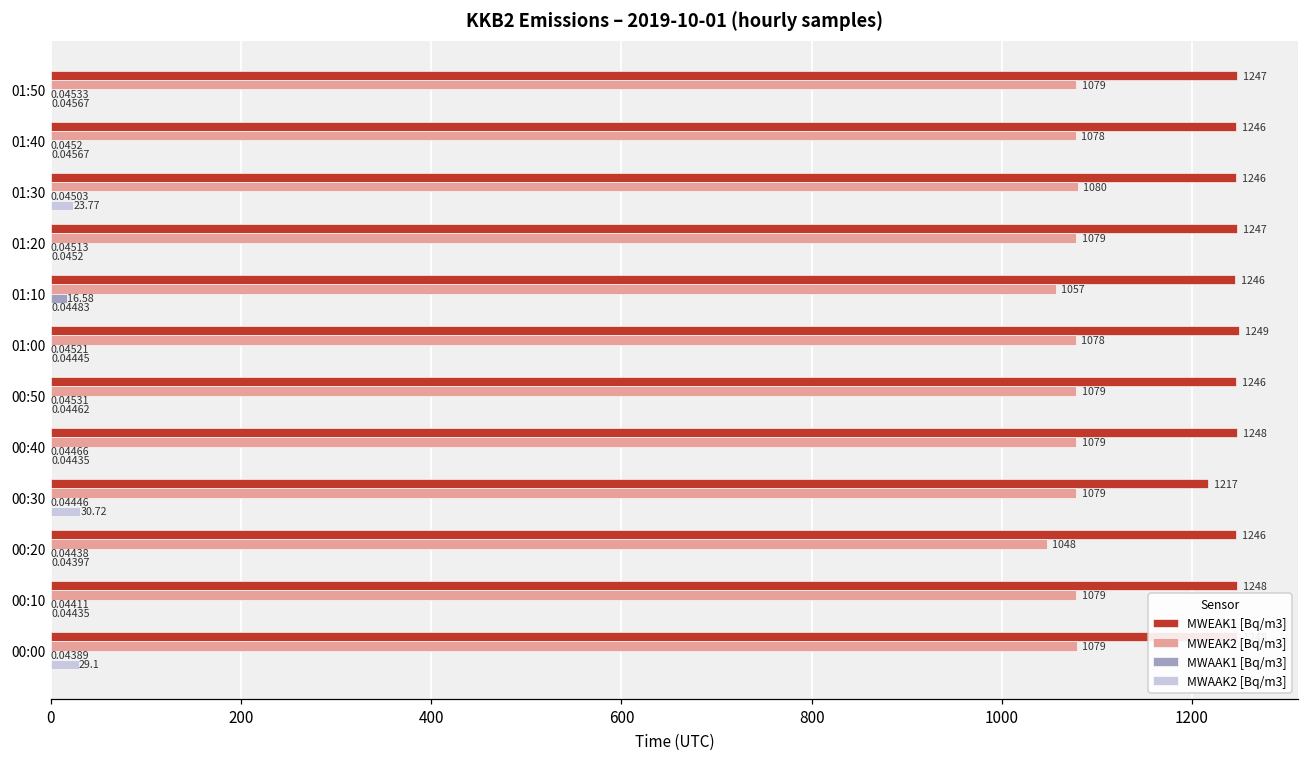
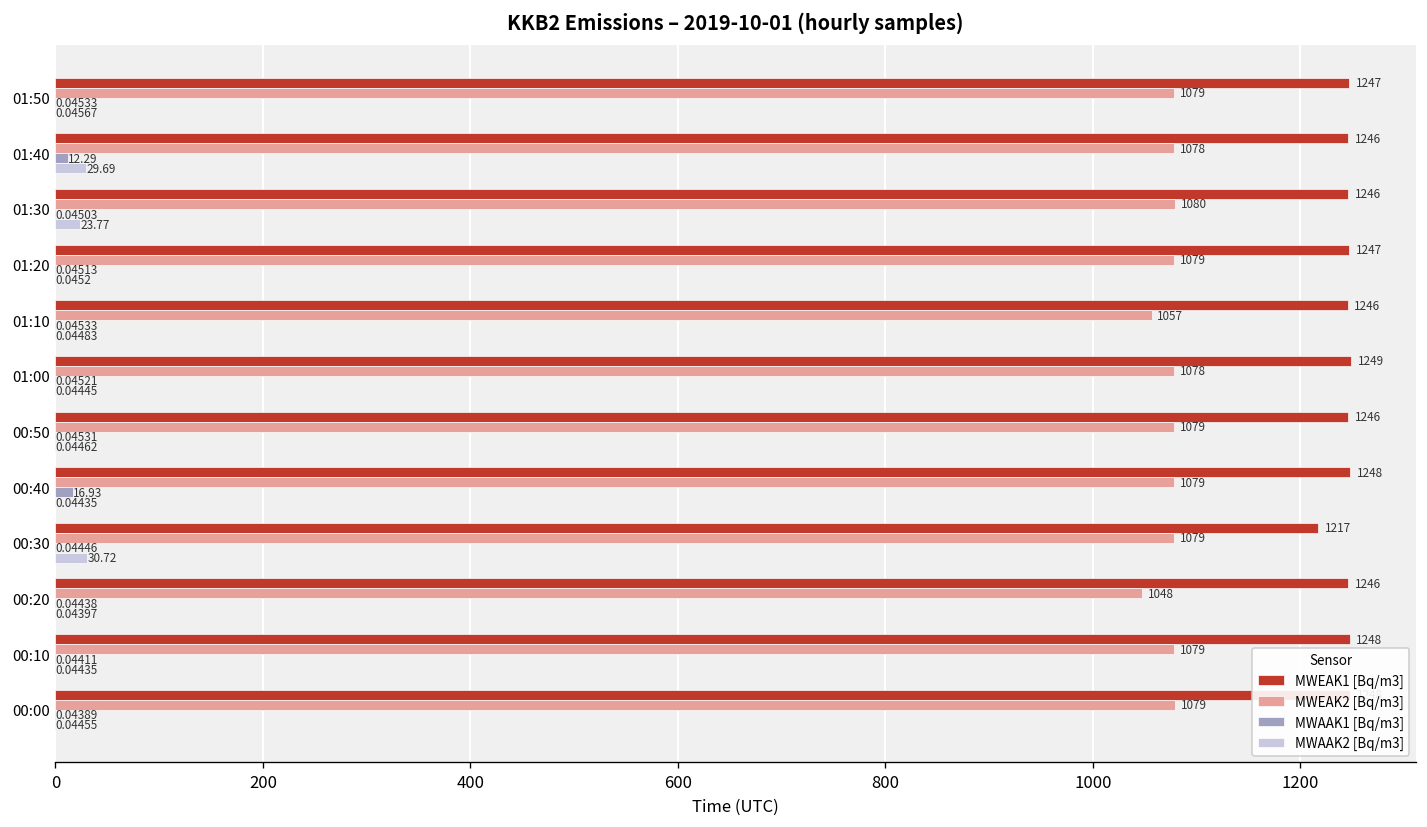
  {
    "MWEAK1 [Bq/m3]": {
      "01:50": 1247,
      "01:40": 1246,
      "01:30": 1246,
      "01:20": 1247,
      "01:10": 1246,
      "01:00": 1249,
      "00:50": 1246,
      "00:40": 1248,
      "00:30": 1217,
      "00:20": 1246,
      "00:10": 1248
    },
    "MWEAK2 [Bq/m3]": {
      "01:50": 1079,
      "01:40": 1078,
      "01:30": 1080,
      "01:20": 1079,
      "01:10": 1057,
      "01:00": 1078,
      "00:50": 1079,
      "00:40": 1079,
      "00:30": 1079,
      "00:20": 1048,
      "00:10": 1079,
      "00:00": 1079
    },
    "MWAAK1 [Bq/m3]": {
-     "01:40": 0.0452,
+     "01:40": 12.29,
      "01:30": 0.04503,
      "01:20": 0.04513,
-     "01:10": 16.58,
-     "00:40": 0.04466,
+     "01:10": 0.04533,
+     "00:40": 16.93,
      "00:30": 0.04446,
      "00:00": 0.04389
    },
    "MWAAK2 [Bq/m3]": {
-     "01:40": 0.04567,
+     "01:40": 29.69,
      "01:30": 23.77,
      "01:10": 0.04483,
      "00:30": 30.72,
-     "00:00": 29.1
+     "00:00": 0.04455
    }
  }
